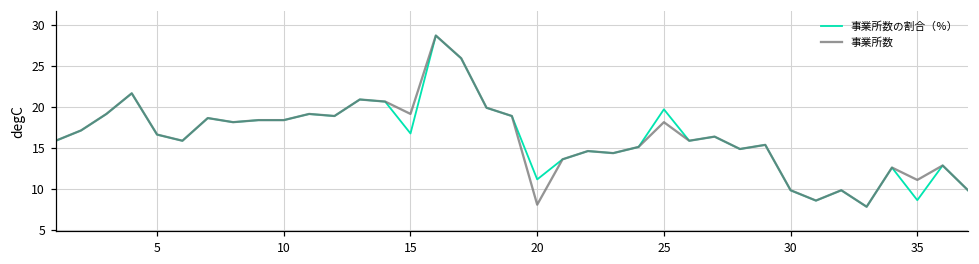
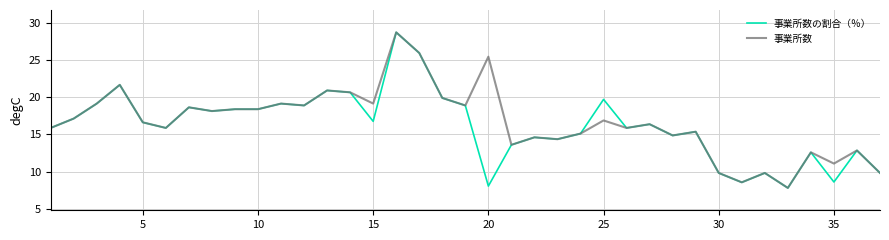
  {
    "事業所数の割合（％）": {
      "15": 17,
-     "20": 11,
+     "20": 8,
      "25": 20,
      "35": 9
    },
    "事業所数": {
      "15": 19,
-     "20": 8,
-     "25": 18,
+     "20": 25,
+     "25": 17,
      "35": 11
    }
  }
